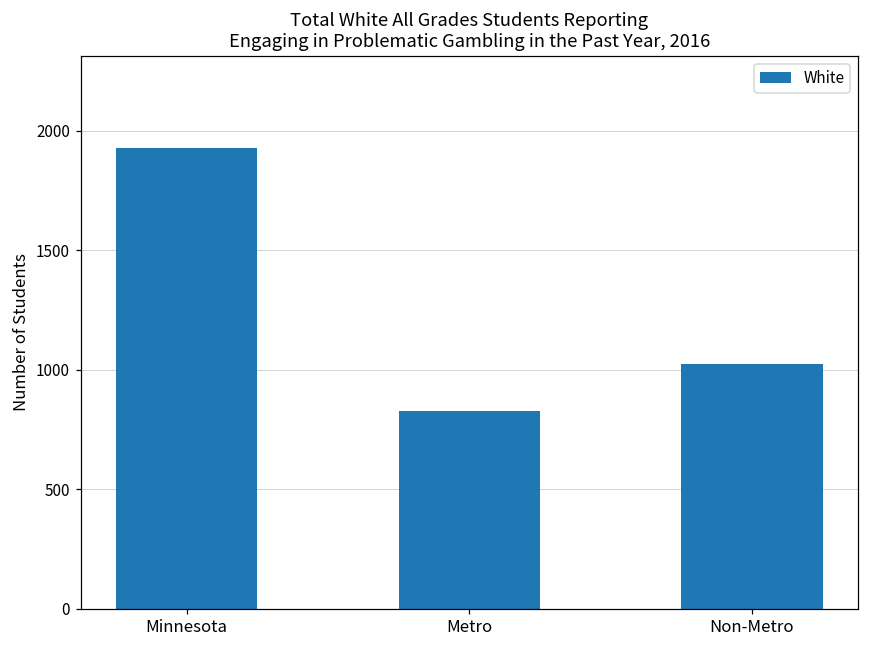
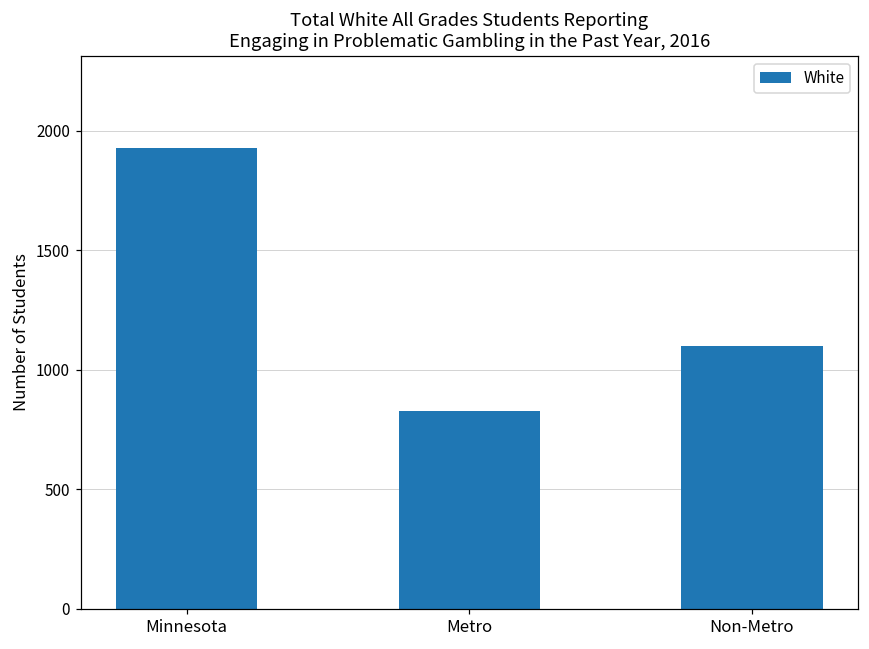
  {
    "Minnesota": 1930,
    "Metro": 830,
-   "Non-Metro": 1020
+   "Non-Metro": 1100
  }
